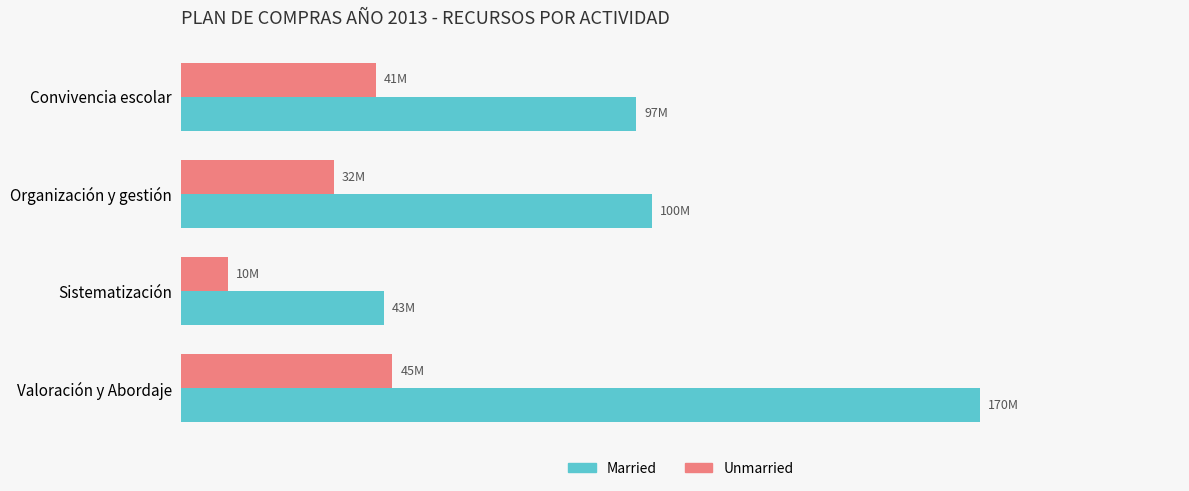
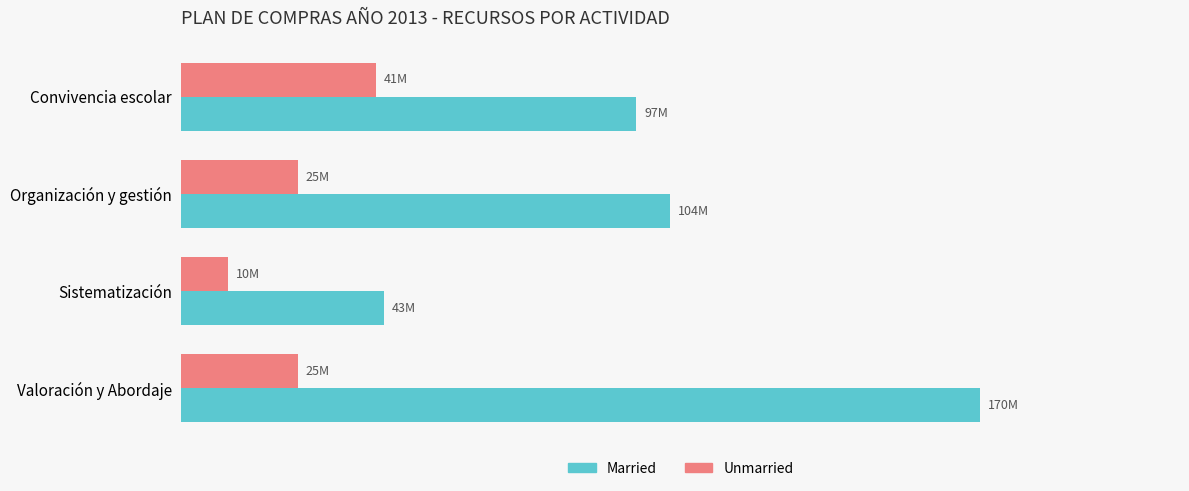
  {
    "Married": {
      "Convivencia escolar": "97M",
-     "Organización y gestión": "100M",
+     "Organización y gestión": "104M",
      "Sistematización": "43M",
      "Valoración y Abordaje": "170M"
    },
    "Unmarried": {
      "Convivencia escolar": "41M",
-     "Organización y gestión": "32M",
+     "Organización y gestión": "25M",
      "Sistematización": "10M",
-     "Valoración y Abordaje": "45M"
+     "Valoración y Abordaje": "25M"
    }
  }
